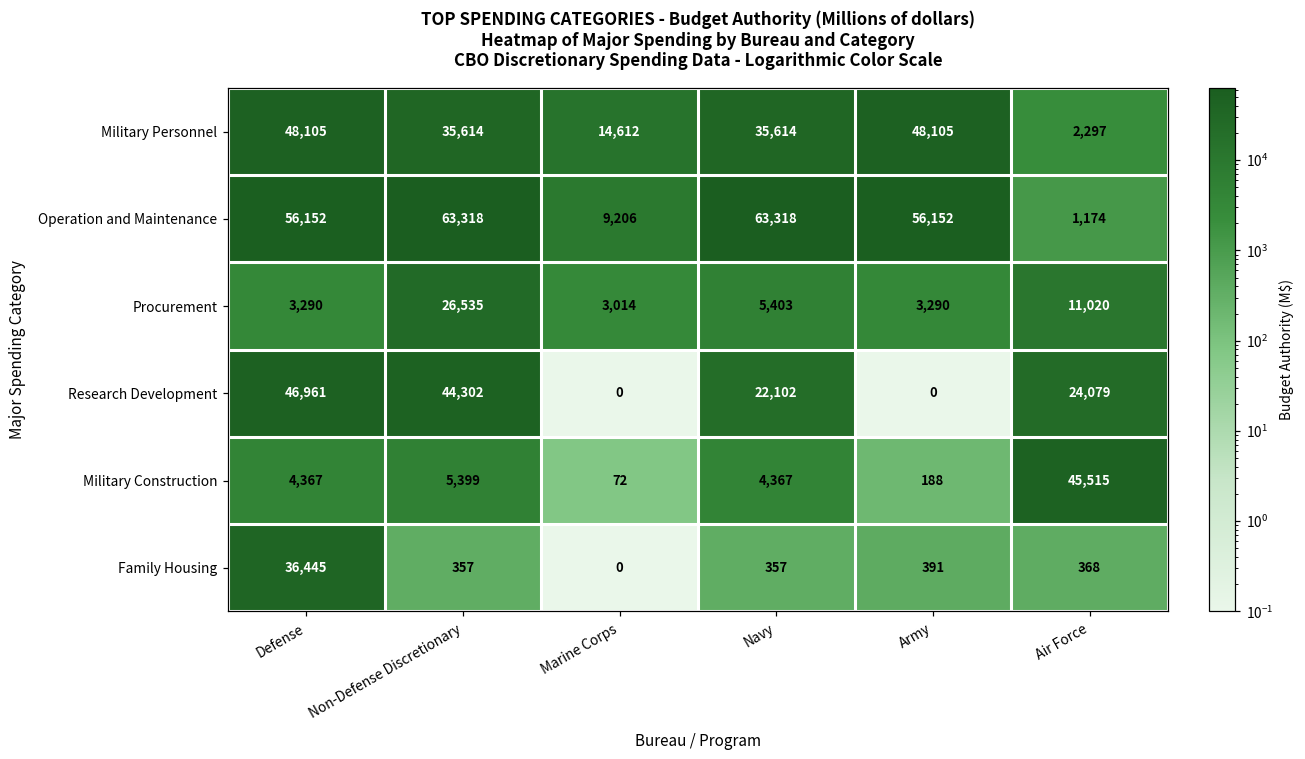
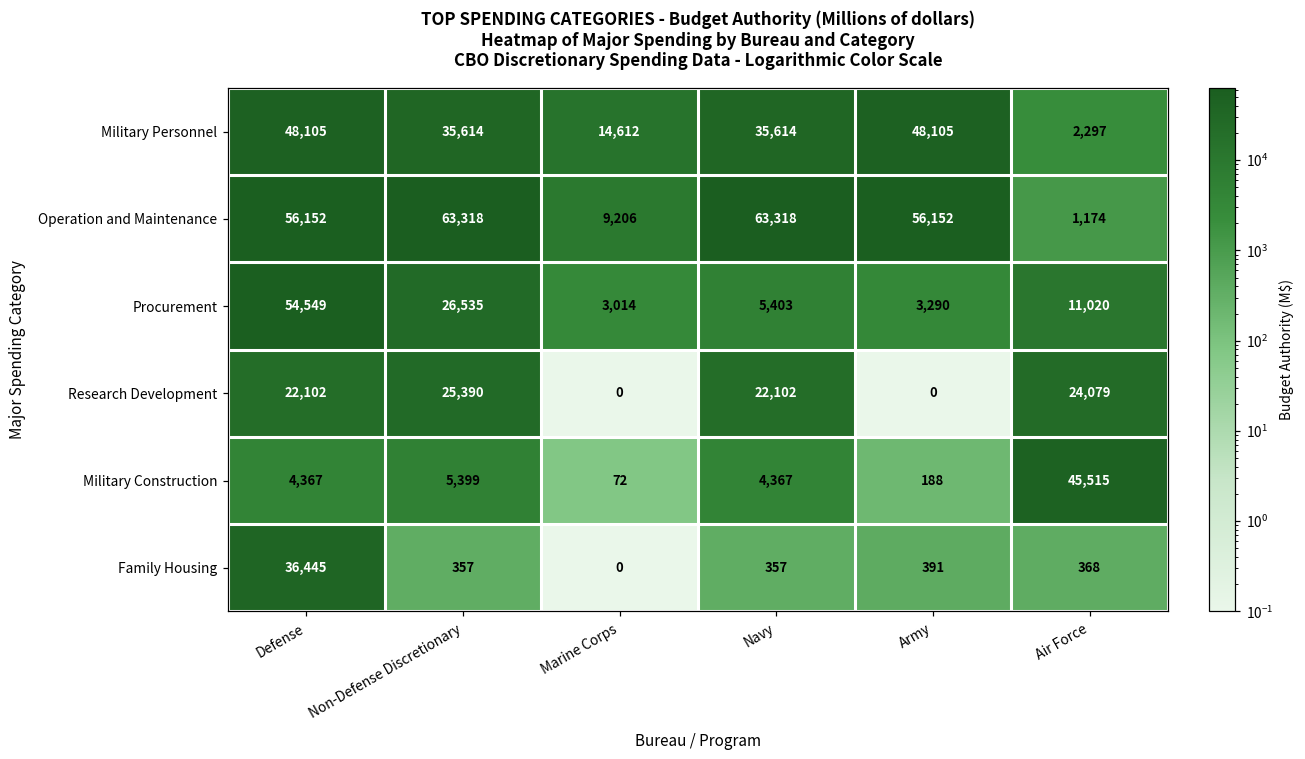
  {
    "Military Personnel": {
      "Defense": "48,105",
      "Non-Defense Discretionary": "35,614",
      "Marine Corps": "14,612",
      "Navy": "35,614",
      "Army": "48,105",
      "Air Force": "2,297"
    },
    "Operation and Maintenance": {
      "Defense": "56,152",
      "Non-Defense Discretionary": "63,318",
      "Marine Corps": "9,206",
      "Navy": "63,318",
      "Army": "56,152",
      "Air Force": "1,174"
    },
    "Procurement": {
-     "Defense": "3,290",
+     "Defense": "54,549",
      "Non-Defense Discretionary": "26,535",
      "Marine Corps": "3,014",
      "Navy": "5,403",
      "Army": "3,290",
      "Air Force": "11,020"
    },
    "Research Development": {
-     "Defense": "46,961",
-     "Non-Defense Discretionary": "44,302",
+     "Defense": "22,102",
+     "Non-Defense Discretionary": "25,390",
      "Marine Corps": "0",
      "Navy": "22,102",
      "Army": "0",
      "Air Force": "24,079"
    },
    "Military Construction": {
      "Defense": "4,367",
      "Non-Defense Discretionary": "5,399",
      "Marine Corps": "72",
      "Navy": "4,367",
      "Army": "188",
      "Air Force": "45,515"
    },
    "Family Housing": {
      "Defense": "36,445",
      "Non-Defense Discretionary": "357",
      "Marine Corps": "0",
      "Navy": "357",
      "Army": "391",
      "Air Force": "368"
    }
  }
